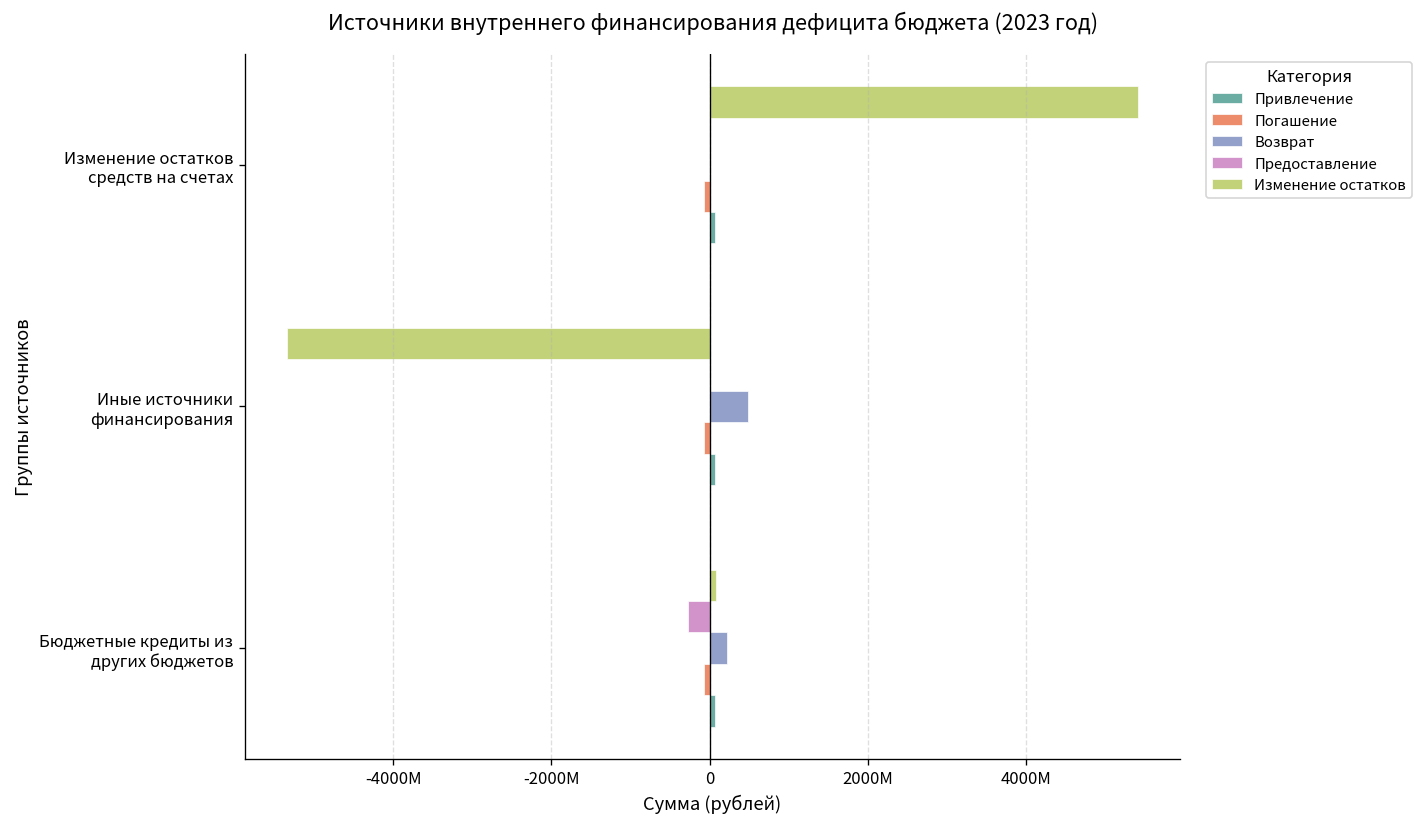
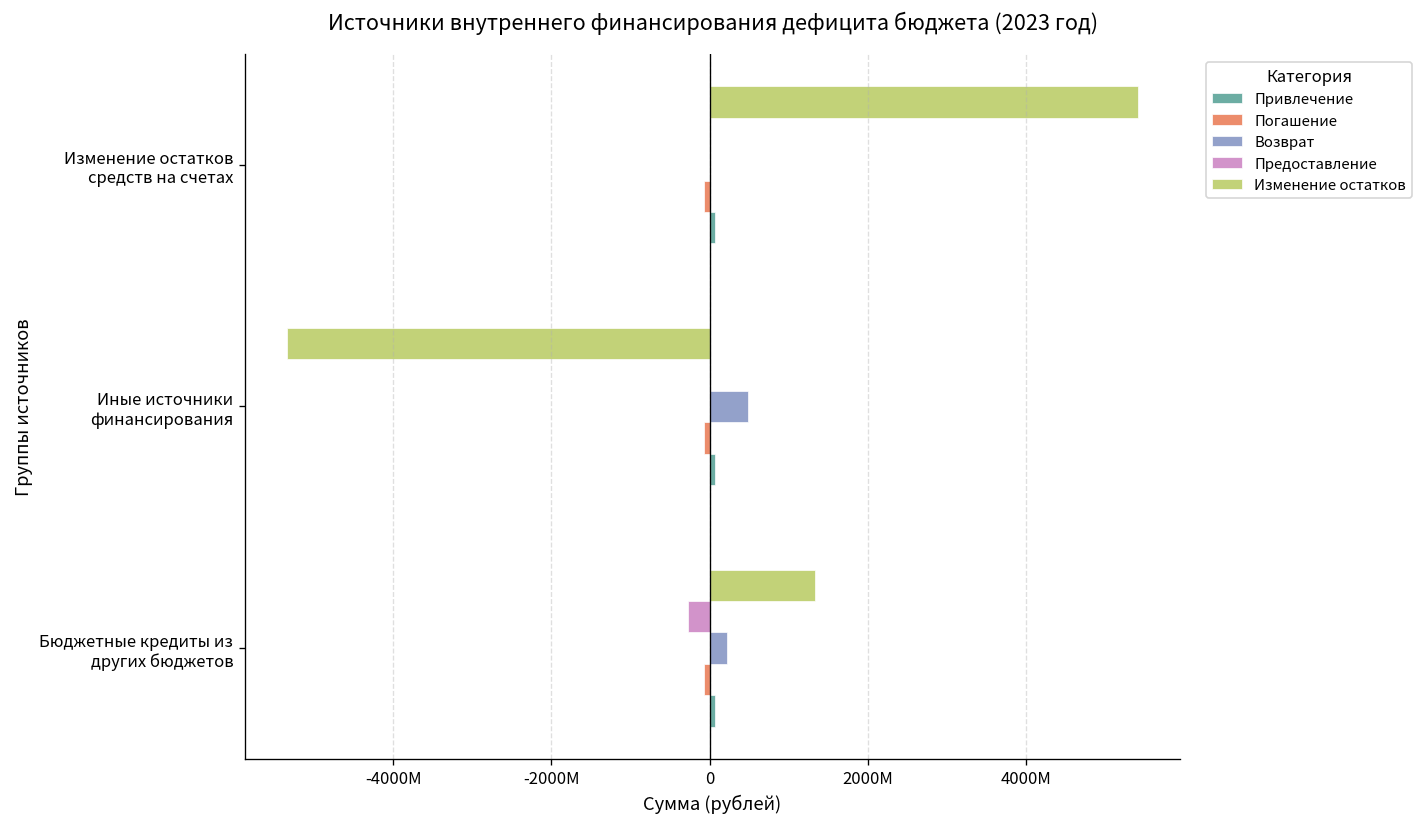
  {
    "Привлечение": {
      "Изменение остатков средств на счетах": 100000000,
      "Иные источники финансирования": 100000000,
      "Бюджетные кредиты из других бюджетов": 100000000
    },
    "Погашение": {
      "Изменение остатков средств на счетах": -100000000,
      "Иные источники финансирования": -100000000,
      "Бюджетные кредиты из других бюджетов": -100000000
    },
    "Возврат": {
      "Изменение остатков средств на счетах": 0,
      "Иные источники финансирования": 500000000,
      "Бюджетные кредиты из других бюджетов": 200000000
    },
    "Предоставление": {
      "Изменение остатков средств на счетах": 0,
      "Иные источники финансирования": 0,
      "Бюджетные кредиты из других бюджетов": -300000000
    },
    "Изменение остатков": {
      "Изменение остатков средств на счетах": 5400000000,
      "Иные источники финансирования": -5300000000,
-     "Бюджетные кредиты из других бюджетов": 100000000
+     "Бюджетные кредиты из других бюджетов": 1300000000
    }
  }
